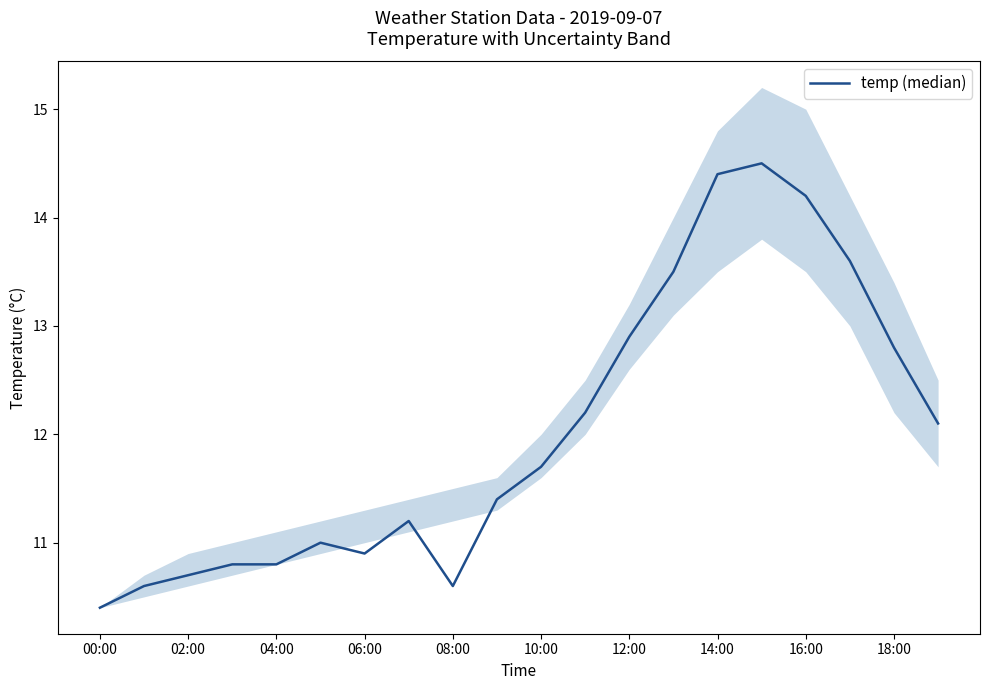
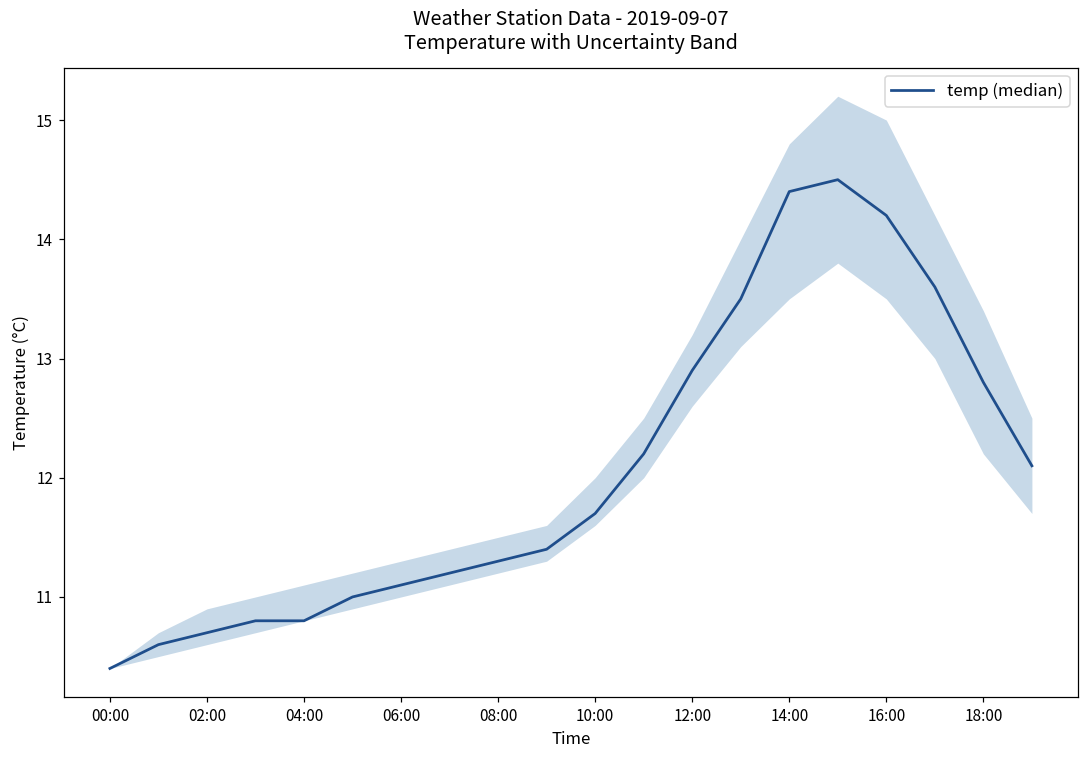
  {
    "temp (median)": {
      "02:00": 10.7,
      "04:00": 10.8,
-     "06:00": 10.9,
-     "08:00": 10.6,
+     "06:00": 11.1,
+     "08:00": 11.3,
      "10:00": 11.7,
      "12:00": 12.9,
      "14:00": 14.4,
      "16:00": 14.2,
      "18:00": 12.8
    }
  }
